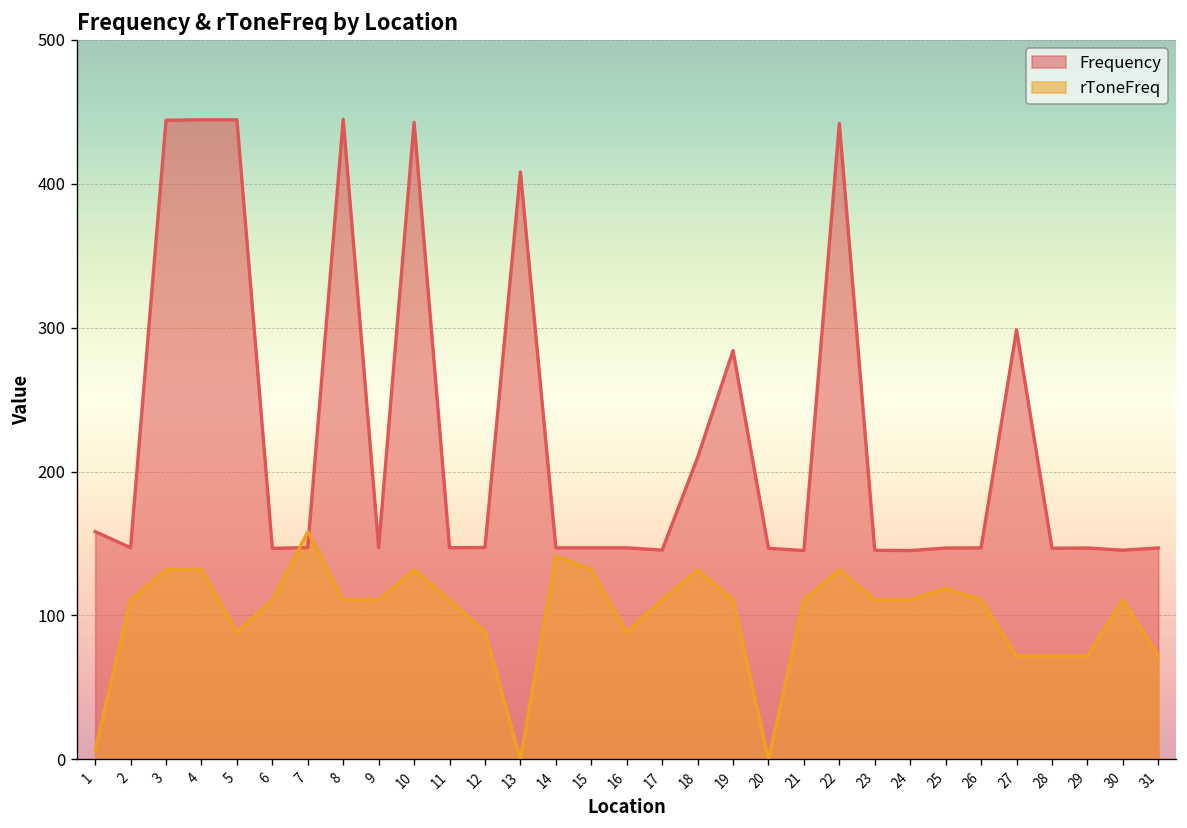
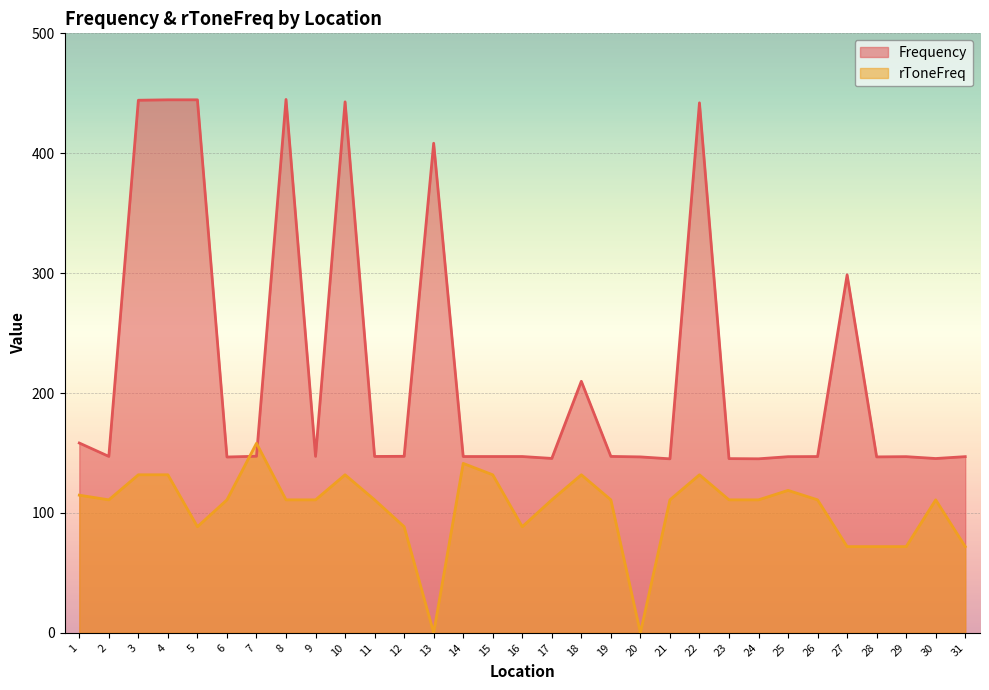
  {
    "Frequency": {
      "1": 158,
      "2": 147,
      "3": 444,
      "4": 445,
      "5": 445,
      "6": 147,
      "7": 147,
      "8": 445,
      "9": 147,
      "10": 443,
      "11": 147,
      "12": 147,
      "13": 408,
      "14": 147,
      "15": 147,
      "16": 147,
      "17": 145,
      "18": 210,
-     "19": 284,
+     "19": 147,
      "20": 147,
      "21": 145,
      "22": 442,
      "23": 145,
      "24": 145,
      "25": 147,
      "26": 147,
      "27": 299,
      "28": 147,
      "29": 147,
      "30": 145,
      "31": 147
    },
    "rToneFreq": {
-     "1": 7,
+     "1": 115,
      "2": 111,
      "3": 132,
      "4": 132,
      "5": 89,
      "6": 111,
      "7": 158,
      "8": 111,
      "9": 111,
      "10": 132,
      "11": 111,
      "12": 89,
      "13": 0,
      "14": 141,
      "15": 132,
      "16": 89,
      "17": 111,
      "18": 132,
      "19": 111,
      "20": 0,
      "21": 111,
      "22": 132,
      "23": 111,
      "24": 111,
      "25": 119,
      "26": 111,
      "27": 72,
      "28": 72,
      "29": 72,
      "30": 111,
      "31": 72
    }
  }
